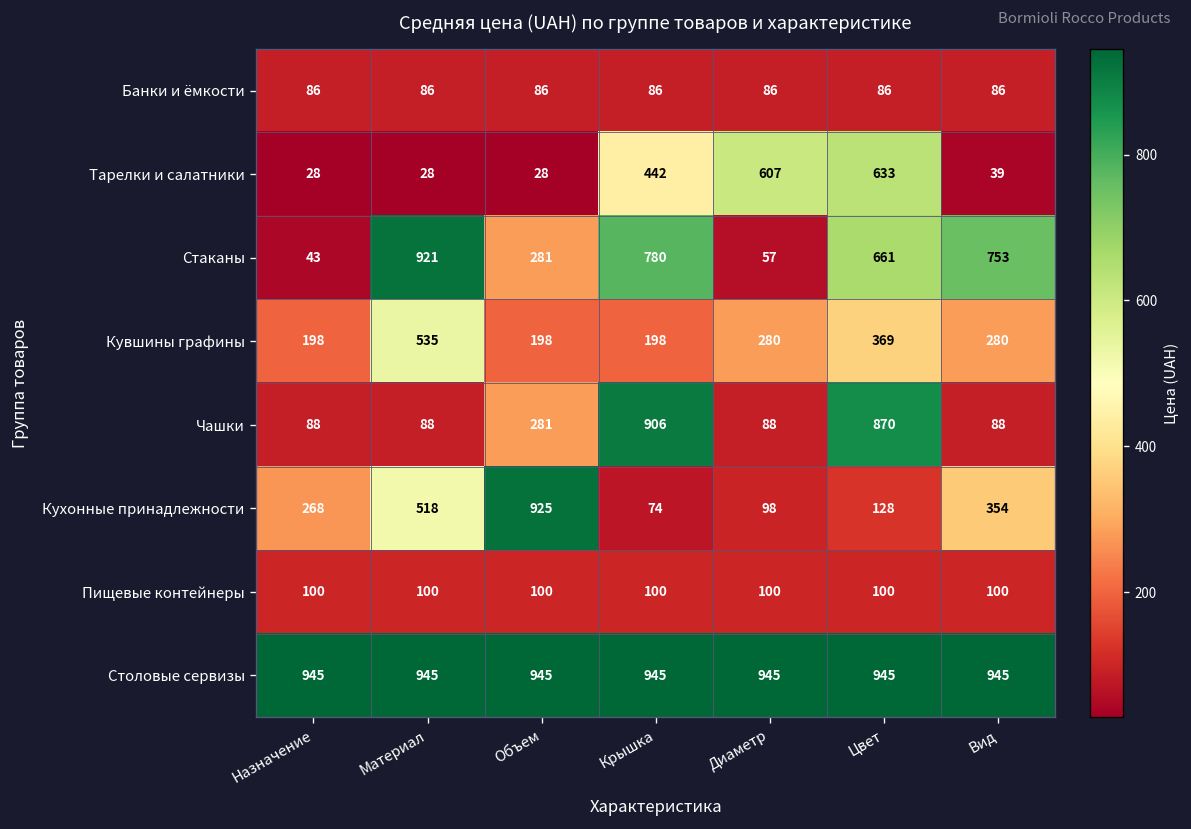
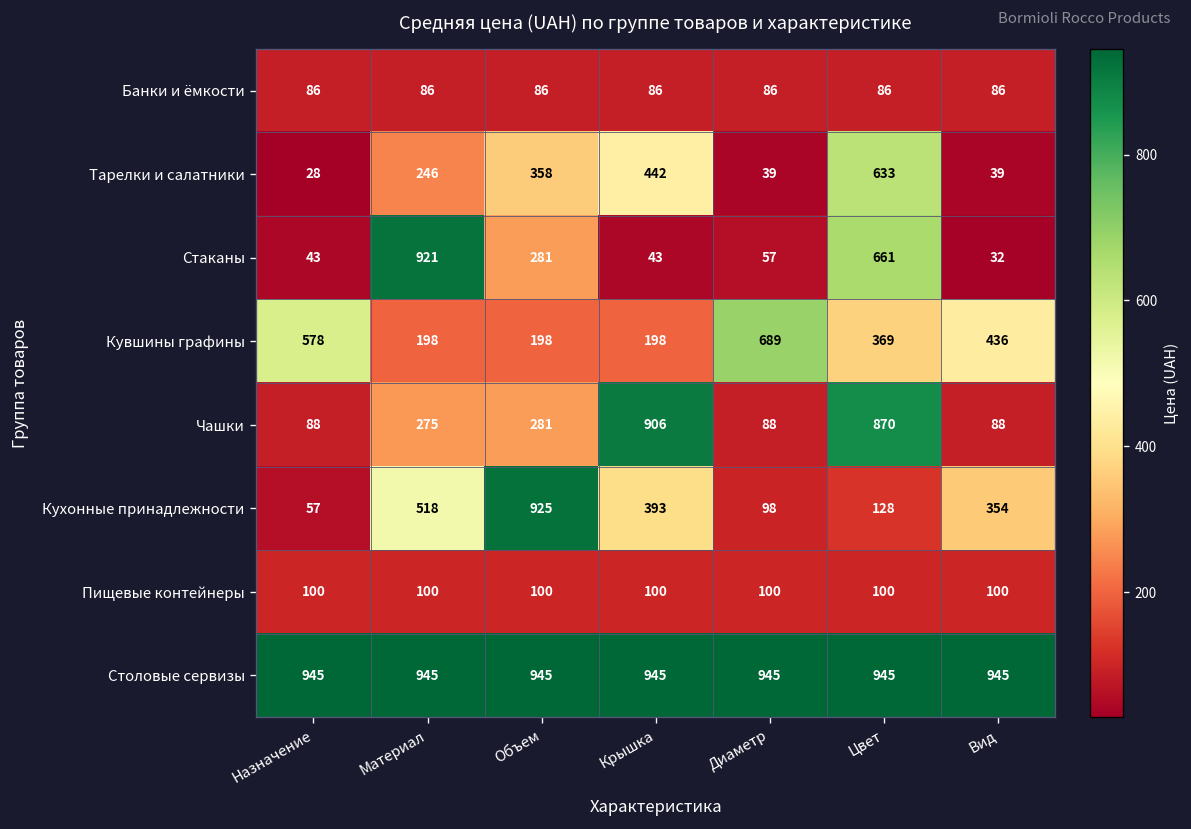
  {
    "Банки и ёмкости": {
      "Назначение": 86,
      "Материал": 86,
      "Объем": 86,
      "Крышка": 86,
      "Диаметр": 86,
      "Цвет": 86,
      "Вид": 86
    },
    "Тарелки и салатники": {
      "Назначение": 28,
-     "Материал": 28,
-     "Объем": 28,
+     "Материал": 246,
+     "Объем": 358,
      "Крышка": 442,
-     "Диаметр": 607,
+     "Диаметр": 39,
      "Цвет": 633,
      "Вид": 39
    },
    "Стаканы": {
      "Назначение": 43,
      "Материал": 921,
      "Объем": 281,
-     "Крышка": 780,
+     "Крышка": 43,
      "Диаметр": 57,
      "Цвет": 661,
-     "Вид": 753
+     "Вид": 32
    },
    "Кувшины графины": {
-     "Назначение": 198,
-     "Материал": 535,
+     "Назначение": 578,
+     "Материал": 198,
      "Объем": 198,
      "Крышка": 198,
-     "Диаметр": 280,
+     "Диаметр": 689,
      "Цвет": 369,
-     "Вид": 280
+     "Вид": 436
    },
    "Чашки": {
      "Назначение": 88,
-     "Материал": 88,
+     "Материал": 275,
      "Объем": 281,
      "Крышка": 906,
      "Диаметр": 88,
      "Цвет": 870,
      "Вид": 88
    },
    "Кухонные принадлежности": {
-     "Назначение": 268,
+     "Назначение": 57,
      "Материал": 518,
      "Объем": 925,
-     "Крышка": 74,
+     "Крышка": 393,
      "Диаметр": 98,
      "Цвет": 128,
      "Вид": 354
    },
    "Пищевые контейнеры": {
      "Назначение": 100,
      "Материал": 100,
      "Объем": 100,
      "Крышка": 100,
      "Диаметр": 100,
      "Цвет": 100,
      "Вид": 100
    },
    "Столовые сервизы": {
      "Назначение": 945,
      "Материал": 945,
      "Объем": 945,
      "Крышка": 945,
      "Диаметр": 945,
      "Цвет": 945,
      "Вид": 945
    }
  }
